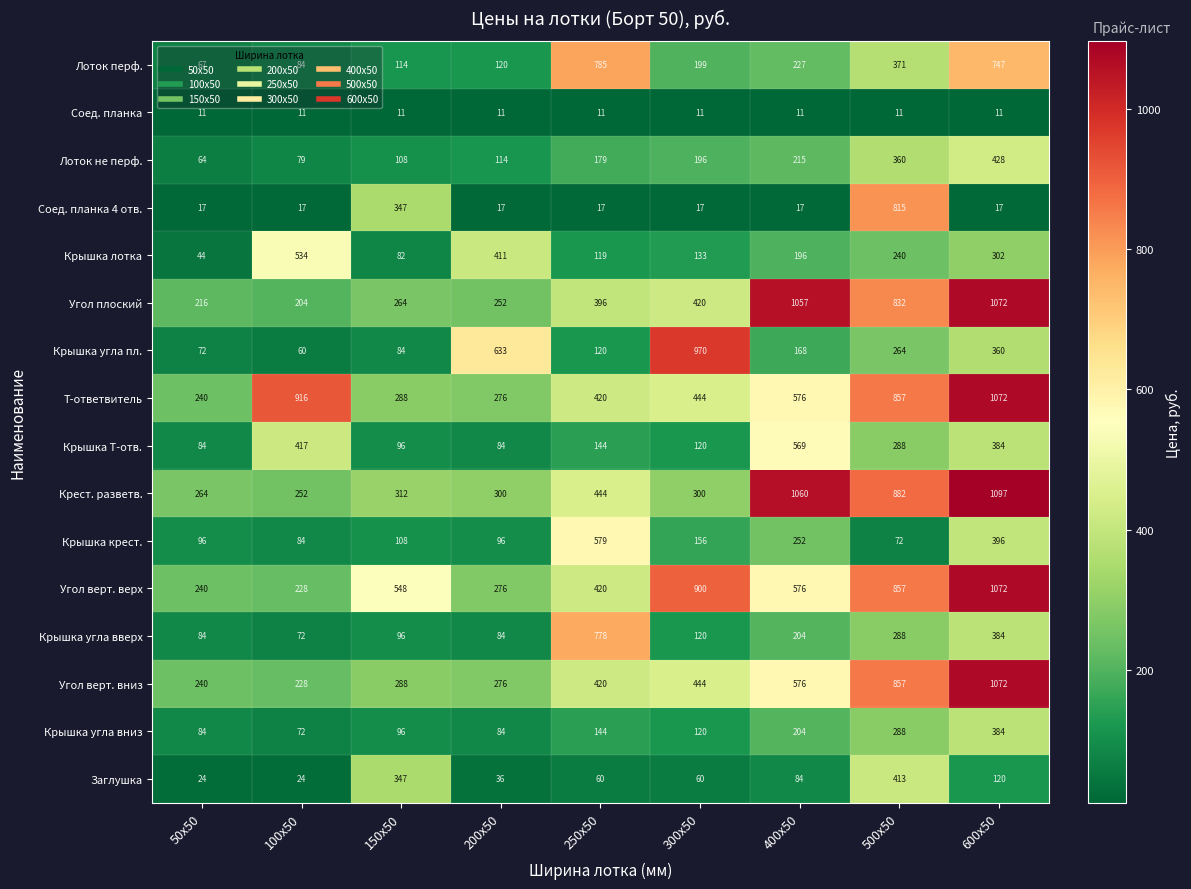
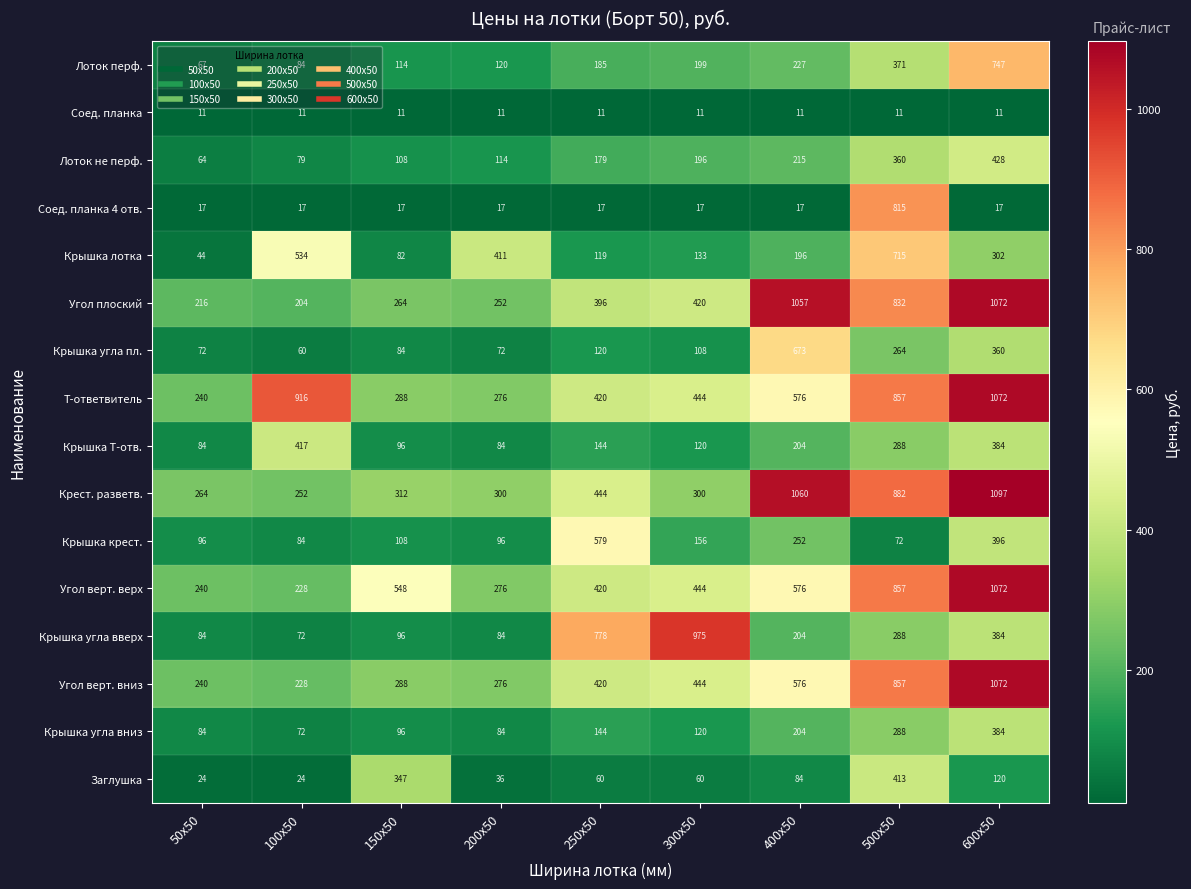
  {
    "Лоток перф.": {
      "150x50": 114,
      "200x50": 120,
-     "250x50": 785,
+     "250x50": 185,
      "300x50": 199,
      "400x50": 227,
      "500x50": 371,
      "600x50": 747
    },
    "Соед. планка": {
      "150x50": 11,
      "200x50": 11,
      "250x50": 11,
      "300x50": 11,
      "400x50": 11,
      "500x50": 11,
      "600x50": 11
    },
    "Лоток не перф.": {
      "50x50": 64,
      "100x50": 79,
      "150x50": 108,
      "200x50": 114,
      "250x50": 179,
      "300x50": 196,
      "400x50": 215,
      "500x50": 360,
      "600x50": 428
    },
    "Соед. планка 4 отв.": {
      "50x50": 17,
      "100x50": 17,
-     "150x50": 347,
+     "150x50": 17,
      "200x50": 17,
      "250x50": 17,
      "300x50": 17,
      "400x50": 17,
      "500x50": 815,
      "600x50": 17
    },
    "Крышка лотка": {
      "50x50": 44,
      "100x50": 534,
      "150x50": 82,
      "200x50": 411,
      "250x50": 119,
      "300x50": 133,
      "400x50": 196,
-     "500x50": 240,
+     "500x50": 715,
      "600x50": 302
    },
    "Угол плоский": {
      "50x50": 216,
      "100x50": 204,
      "150x50": 264,
      "200x50": 252,
      "250x50": 396,
      "300x50": 420,
      "400x50": 1057,
      "500x50": 832,
      "600x50": 1072
    },
    "Крышка угла пл.": {
      "50x50": 72,
      "100x50": 60,
      "150x50": 84,
-     "200x50": 633,
+     "200x50": 72,
      "250x50": 120,
-     "300x50": 970,
-     "400x50": 168,
+     "300x50": 108,
+     "400x50": 673,
      "500x50": 264,
      "600x50": 360
    },
    "Т-ответвитель": {
      "50x50": 240,
      "100x50": 916,
      "150x50": 288,
      "200x50": 276,
      "250x50": 420,
      "300x50": 444,
      "400x50": 576,
      "500x50": 857,
      "600x50": 1072
    },
    "Крышка Т-отв.": {
      "50x50": 84,
      "100x50": 417,
      "150x50": 96,
      "200x50": 84,
      "250x50": 144,
      "300x50": 120,
-     "400x50": 569,
+     "400x50": 204,
      "500x50": 288,
      "600x50": 384
    },
    "Крест. разветв.": {
      "50x50": 264,
      "100x50": 252,
      "150x50": 312,
      "200x50": 300,
      "250x50": 444,
      "300x50": 300,
      "400x50": 1060,
      "500x50": 882,
      "600x50": 1097
    },
    "Крышка крест.": {
      "50x50": 96,
      "100x50": 84,
      "150x50": 108,
      "200x50": 96,
      "250x50": 579,
      "300x50": 156,
      "400x50": 252,
      "500x50": 72,
      "600x50": 396
    },
    "Угол верт. верх": {
      "50x50": 240,
      "100x50": 228,
      "150x50": 548,
      "200x50": 276,
      "250x50": 420,
-     "300x50": 900,
+     "300x50": 444,
      "400x50": 576,
      "500x50": 857,
      "600x50": 1072
    },
    "Крышка угла вверх": {
      "50x50": 84,
      "100x50": 72,
      "150x50": 96,
      "200x50": 84,
      "250x50": 778,
-     "300x50": 120,
+     "300x50": 975,
      "400x50": 204,
      "500x50": 288,
      "600x50": 384
    },
    "Угол верт. вниз": {
      "50x50": 240,
      "100x50": 228,
      "150x50": 288,
      "200x50": 276,
      "250x50": 420,
      "300x50": 444,
      "400x50": 576,
      "500x50": 857,
      "600x50": 1072
    },
    "Крышка угла вниз": {
      "50x50": 84,
      "100x50": 72,
      "150x50": 96,
      "200x50": 84,
      "250x50": 144,
      "300x50": 120,
      "400x50": 204,
      "500x50": 288,
      "600x50": 384
    },
    "Заглушка": {
      "50x50": 24,
      "100x50": 24,
      "150x50": 347,
      "200x50": 36,
      "250x50": 60,
      "300x50": 60,
      "400x50": 84,
      "500x50": 413,
      "600x50": 120
    }
  }
